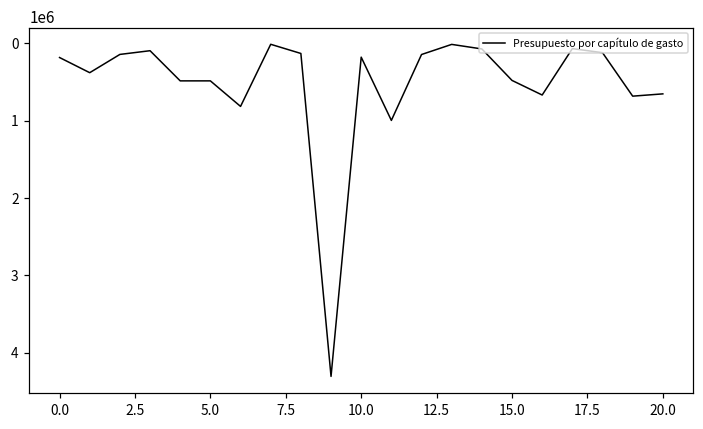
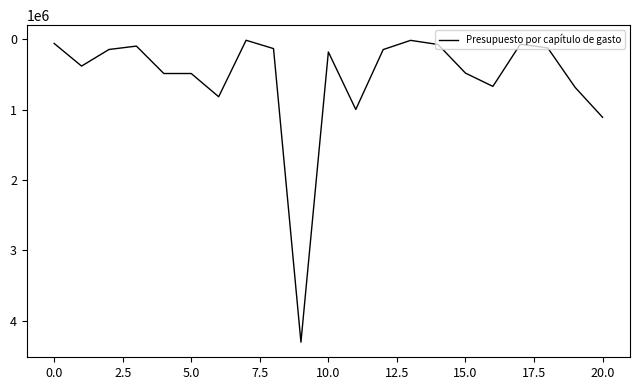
  {
-   "0.0": 200000,
+   "0.0": 100000,
    "5.0": 500000,
    "10.0": 200000,
    "15.0": 500000,
-   "20.0": 700000
+   "20.0": 1100000
  }
